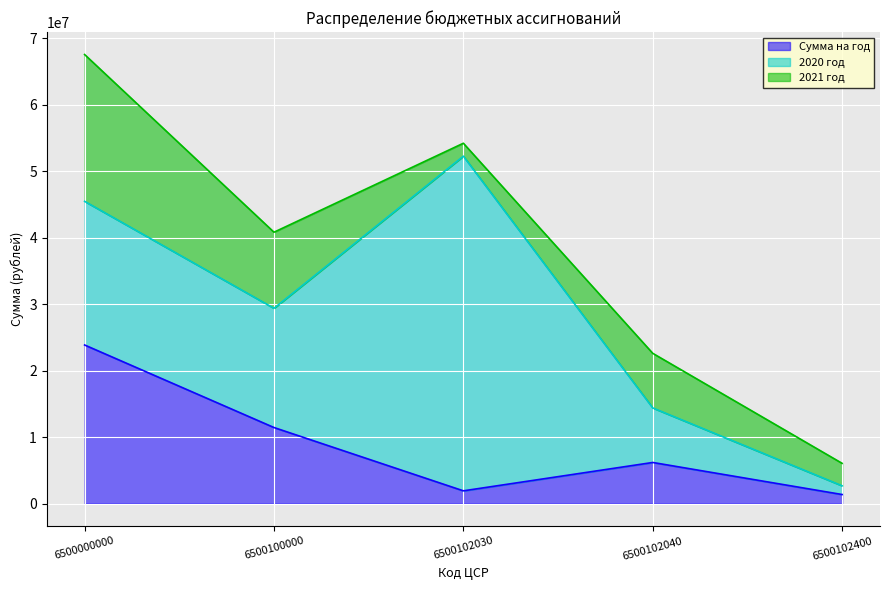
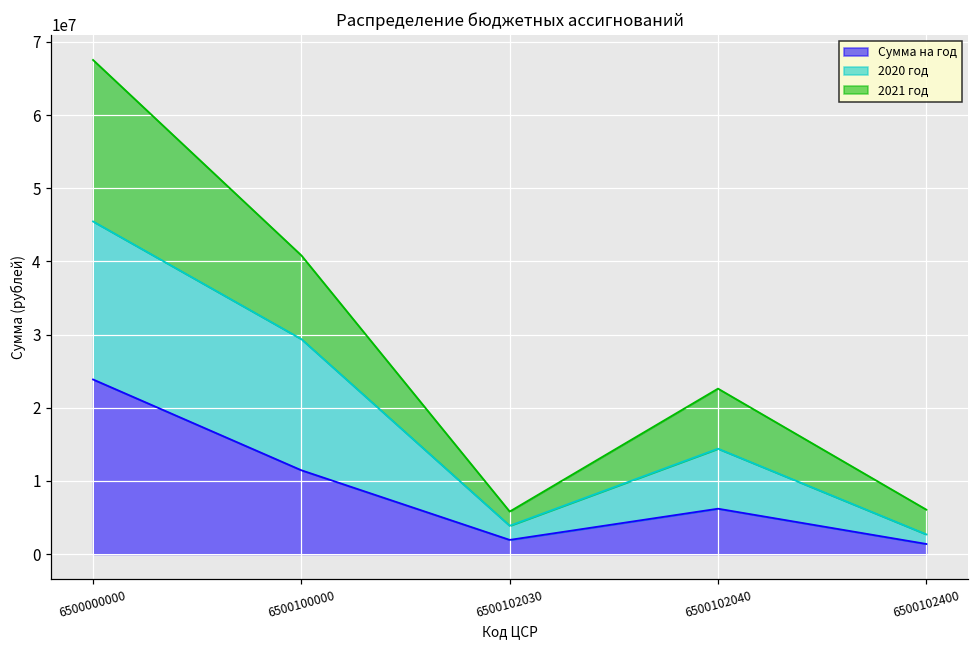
  {
    "Сумма на год": {
      "6500000000": 24000000,
      "6500100000": 11000000,
      "6500102030": 2000000,
      "6500102040": 6000000,
      "6500102400": 1000000
    },
    "2020 год": {
      "6500000000": 22000000,
      "6500100000": 18000000,
-     "6500102030": 50000000,
+     "6500102030": 2000000,
      "6500102040": 8000000,
      "6500102400": 1000000
    },
    "2021 год": {
      "6500000000": 22000000,
      "6500100000": 11000000,
      "6500102030": 2000000,
      "6500102040": 8000000,
      "6500102400": 3000000
    }
  }
